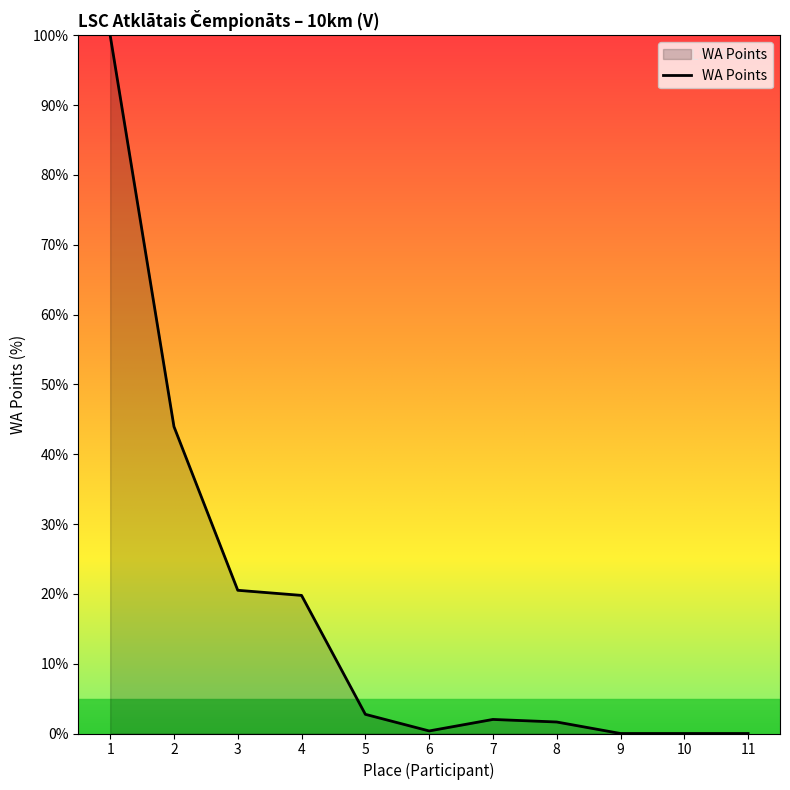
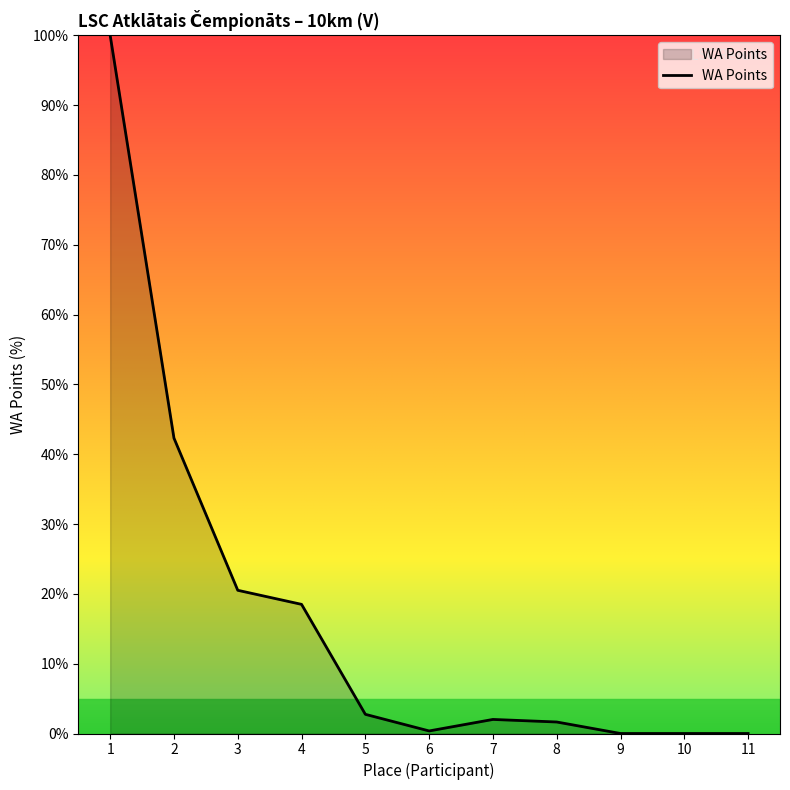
  {
    "1": "100%",
-   "2": "44%",
+   "2": "42%",
    "3": "21%",
-   "4": "20%"
+   "4": "18%"
  }
